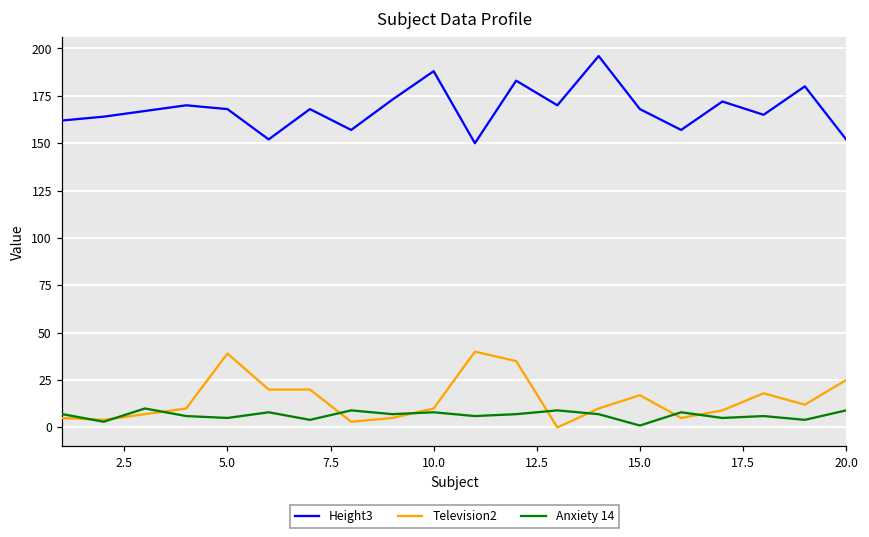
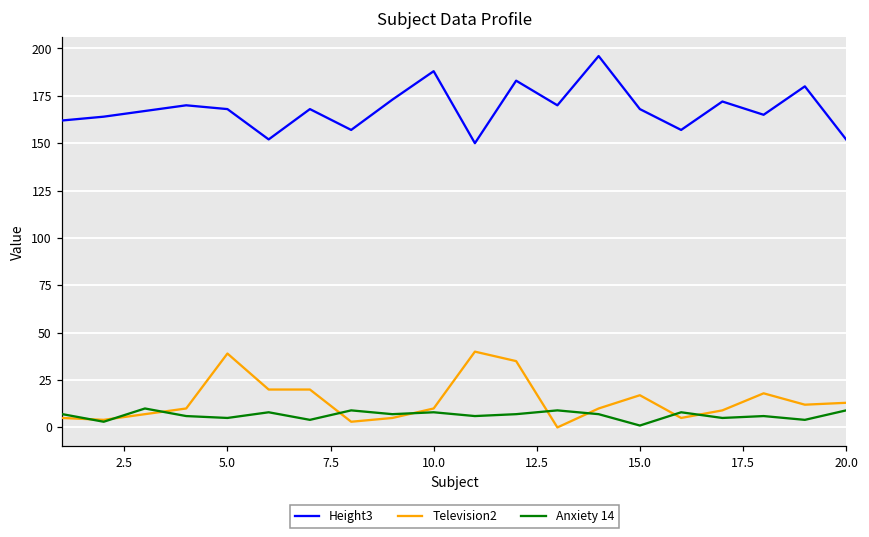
  {
    "Height3": {
      "5.0": 168,
      "10.0": 188,
      "15.0": 168,
      "20.0": 152
    },
    "Television2": {
      "5.0": 39,
      "10.0": 10,
      "15.0": 17,
-     "20.0": 25
+     "20.0": 13
    },
    "Anxiety 14": {
      "5.0": 5,
      "10.0": 8,
      "15.0": 1,
      "20.0": 9
    }
  }
